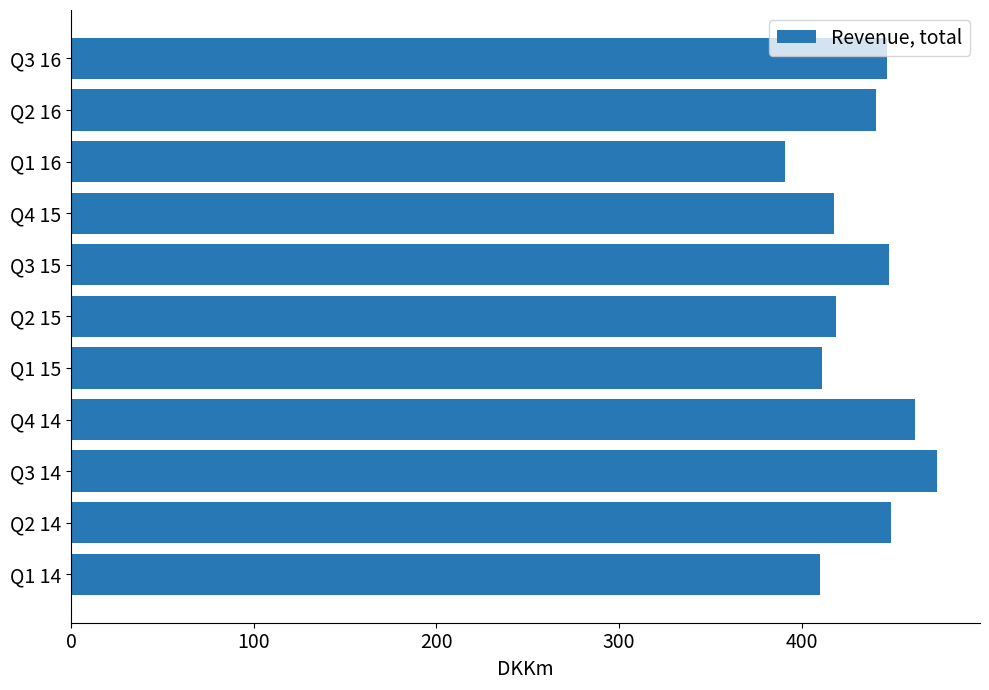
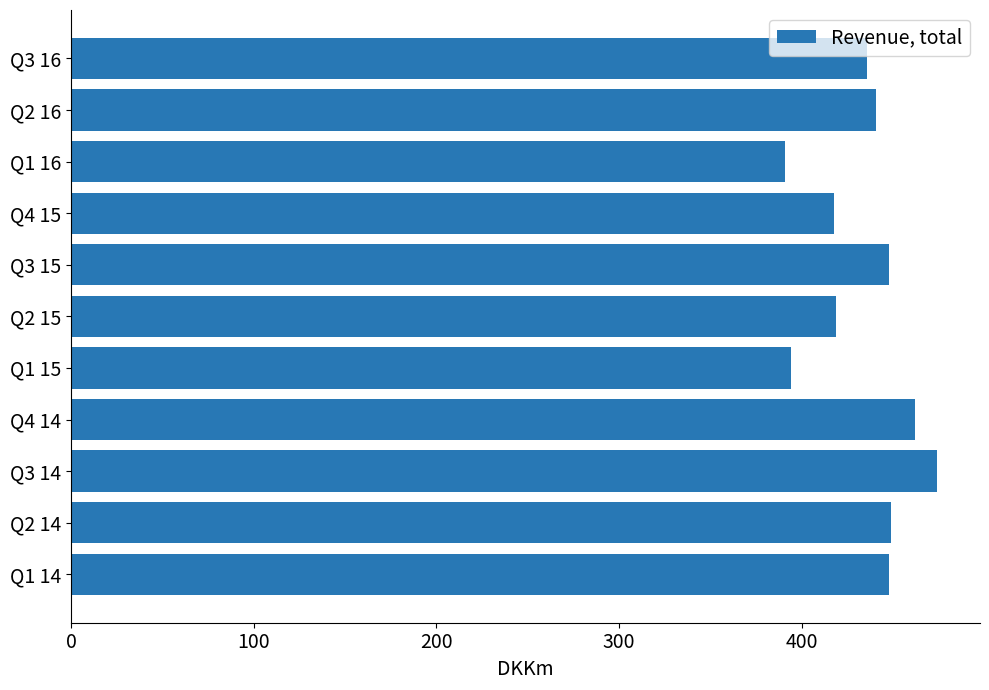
  {
-   "Q3 16": 447,
+   "Q3 16": 436,
    "Q2 16": 441,
    "Q1 16": 391,
    "Q4 15": 418,
    "Q3 15": 448,
    "Q2 15": 419,
-   "Q1 15": 411,
+   "Q1 15": 394,
    "Q4 14": 462,
    "Q3 14": 474,
    "Q2 14": 449,
-   "Q1 14": 410
+   "Q1 14": 448
  }
